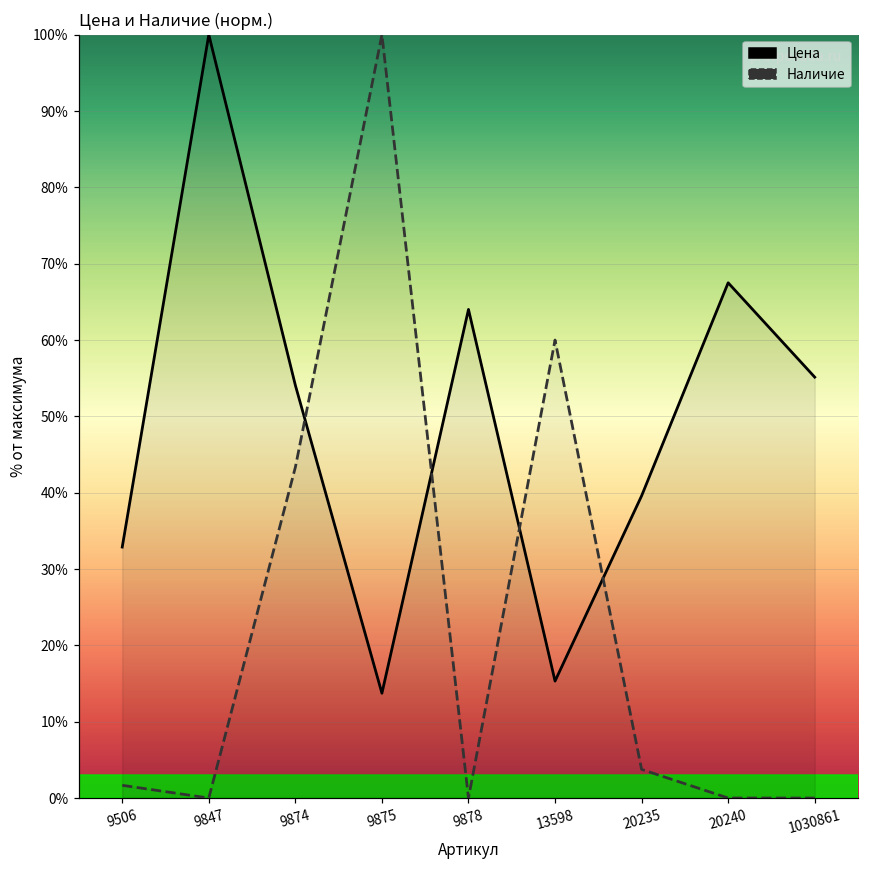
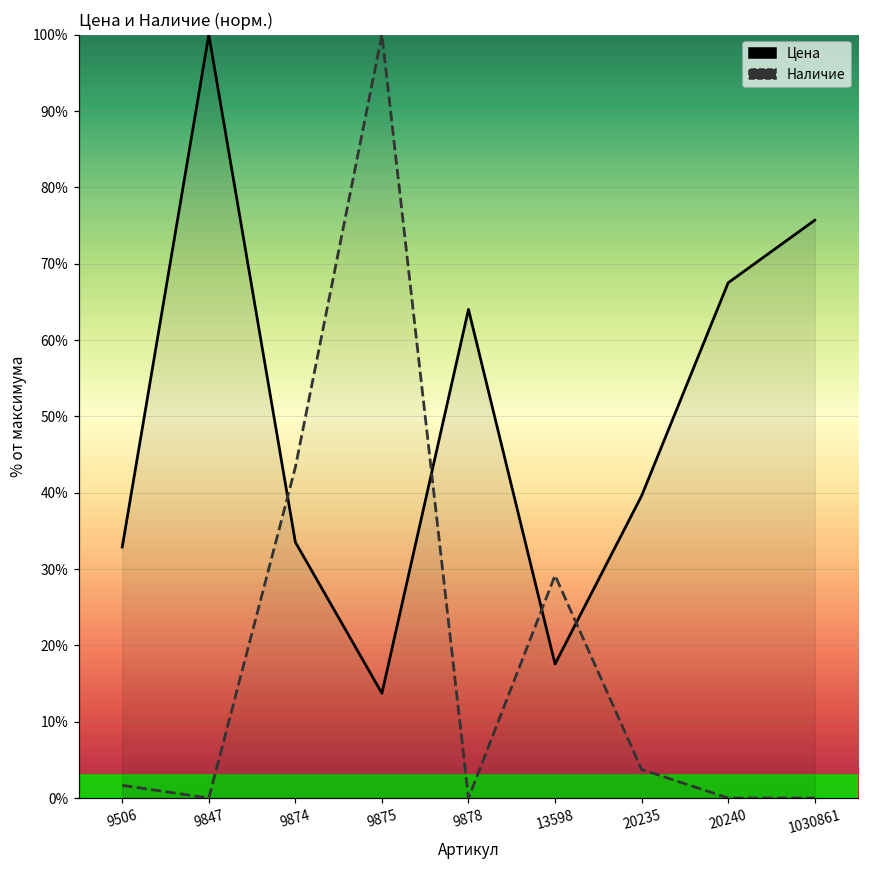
  {
    "Цена": {
      "9506": "33%",
      "9847": "100%",
-     "9874": "54%",
+     "9874": "34%",
      "9875": "14%",
      "9878": "64%",
-     "13598": "15%",
+     "13598": "18%",
      "20235": "40%",
      "20240": "68%",
-     "1030861": "55%"
+     "1030861": "76%"
    },
    "Наличие": {
      "9874": "43%",
      "9875": "100%",
-     "13598": "60%",
+     "13598": "29%",
      "20235": "4%"
    }
  }
